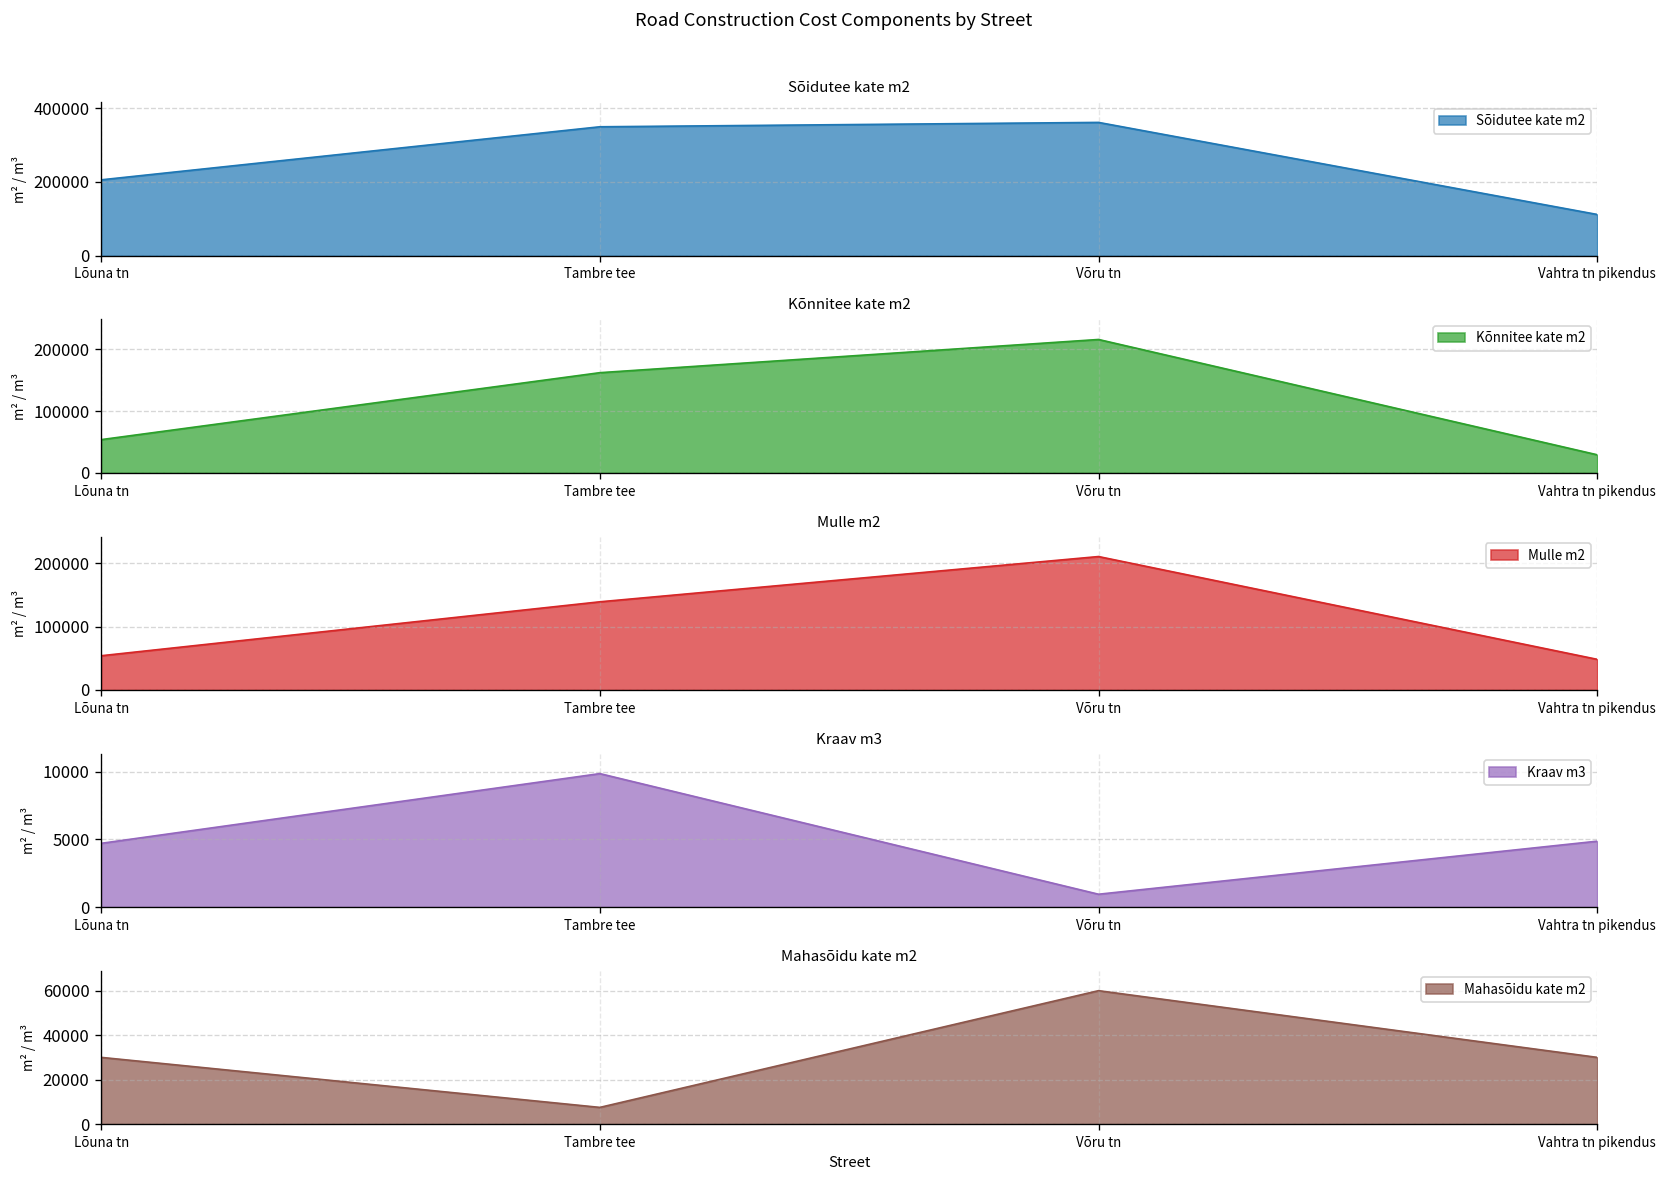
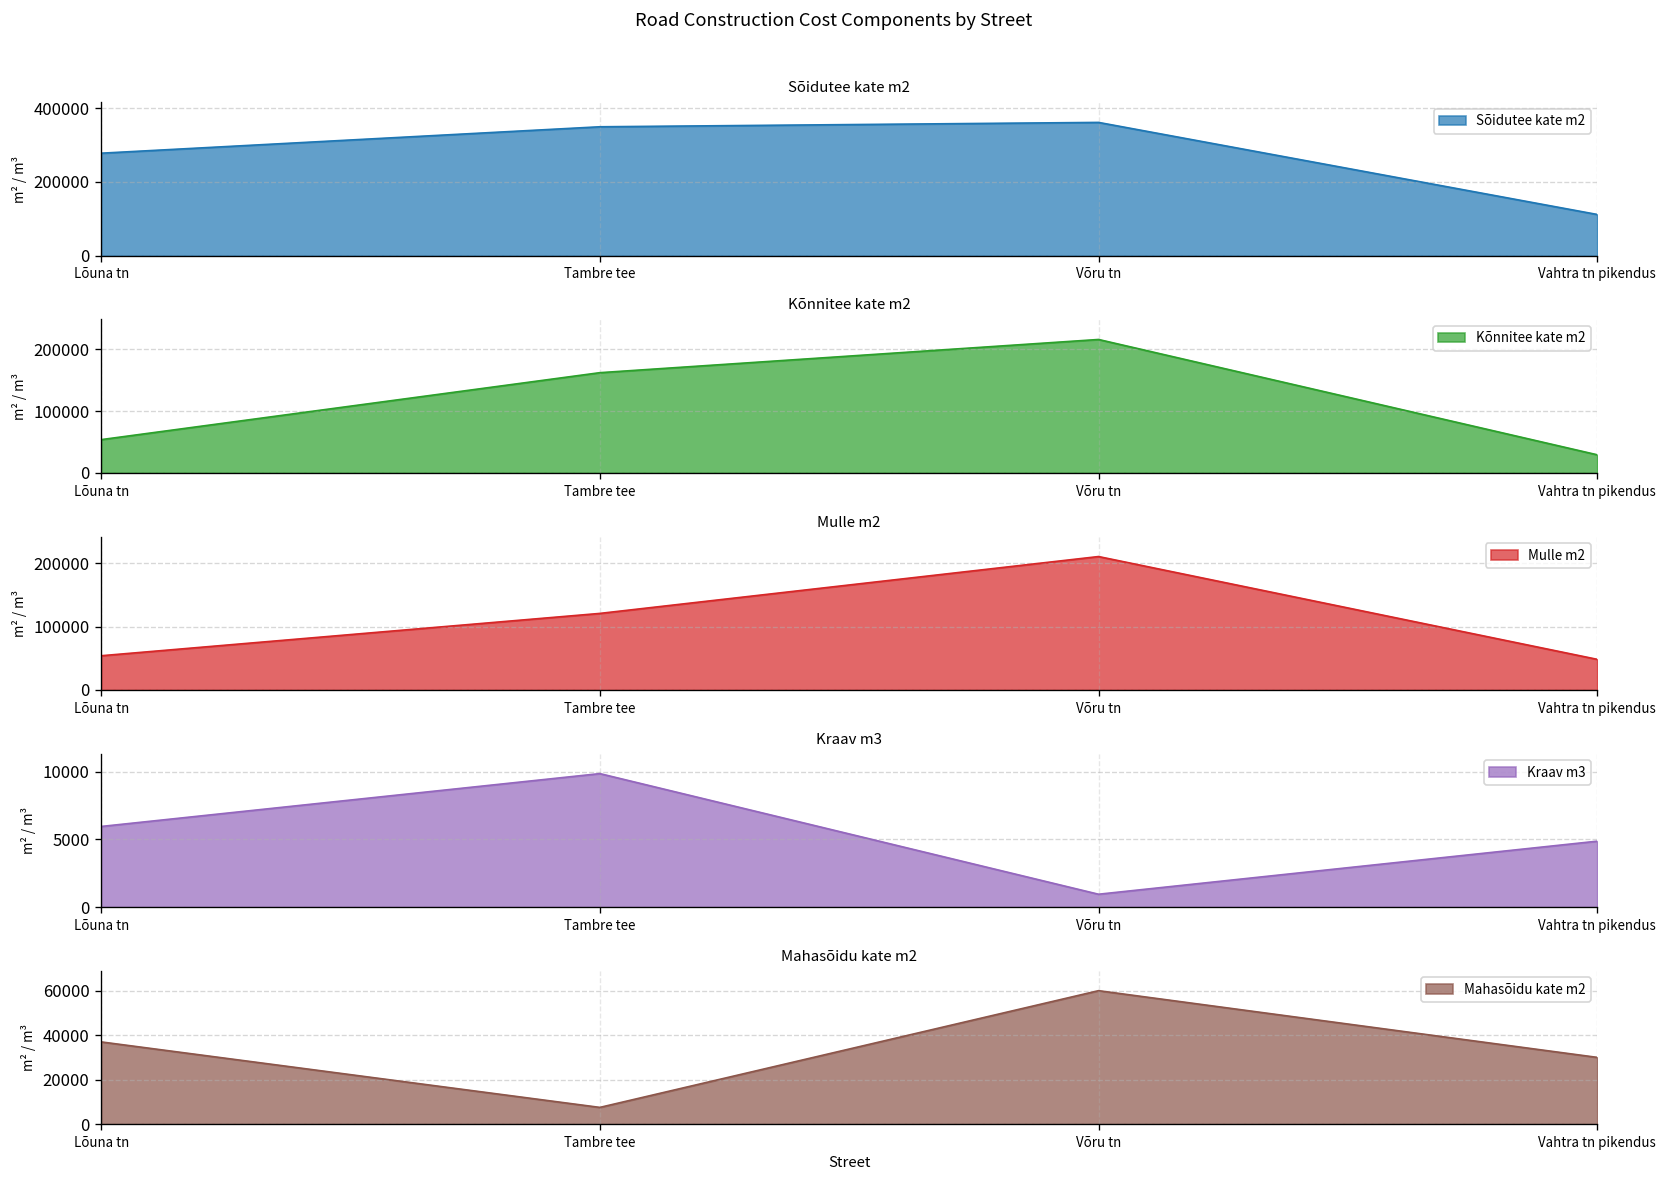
  {
    "Sõidutee kate m2": {
-     "Lõuna tn": 210000,
+     "Lõuna tn": 280000,
      "Tambre tee": 350000,
      "Võru tn": 360000,
      "Vahtra tn pikendus": 110000
    },
    "Kõnnitee kate m2": {
      "Lõuna tn": 50000,
      "Tambre tee": 160000,
      "Võru tn": 220000,
      "Vahtra tn pikendus": 30000
    },
    "Mulle m2": {
      "Lõuna tn": 50000,
-     "Tambre tee": 140000,
+     "Tambre tee": 120000,
      "Võru tn": 210000,
      "Vahtra tn pikendus": 50000
    },
    "Kraav m3": {
-     "Lõuna tn": 4700,
+     "Lõuna tn": 6000,
      "Tambre tee": 9900,
      "Võru tn": 900,
      "Vahtra tn pikendus": 4900
    },
    "Mahasõidu kate m2": {
-     "Lõuna tn": 30000,
+     "Lõuna tn": 37000,
      "Tambre tee": 8000,
      "Võru tn": 60000,
      "Vahtra tn pikendus": 30000
    }
  }
